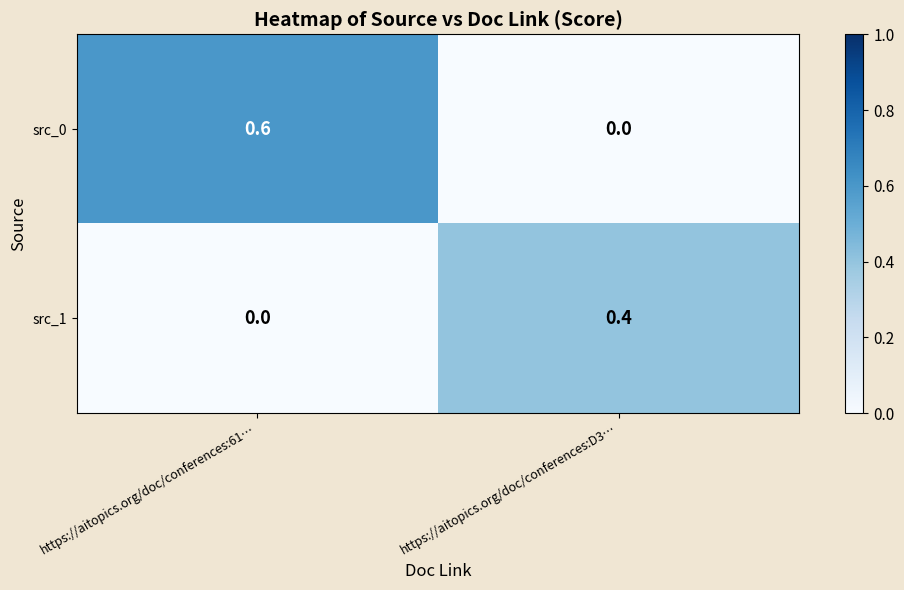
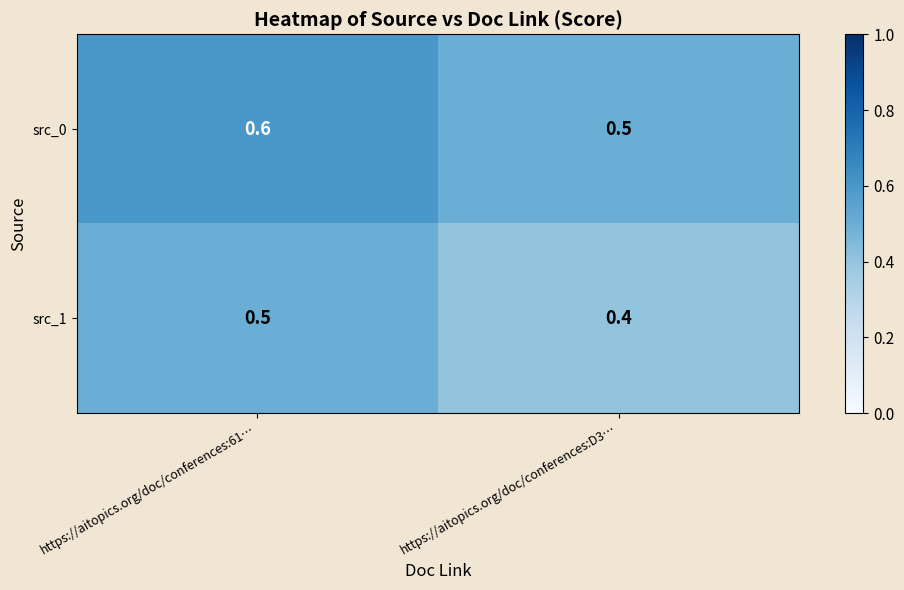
  {
    "src_0": {
      "https://aitopics.org/doc/conferences:61…": 0.6,
-     "https://aitopics.org/doc/conferences:D3…": 0.0
+     "https://aitopics.org/doc/conferences:D3…": 0.5
    },
    "src_1": {
-     "https://aitopics.org/doc/conferences:61…": 0.0,
+     "https://aitopics.org/doc/conferences:61…": 0.5,
      "https://aitopics.org/doc/conferences:D3…": 0.4
    }
  }
